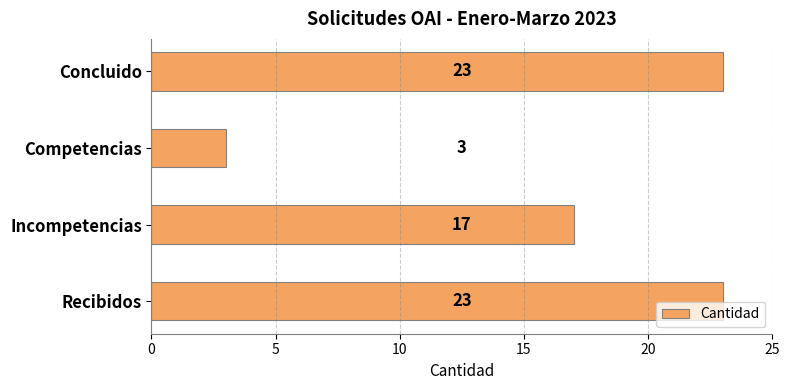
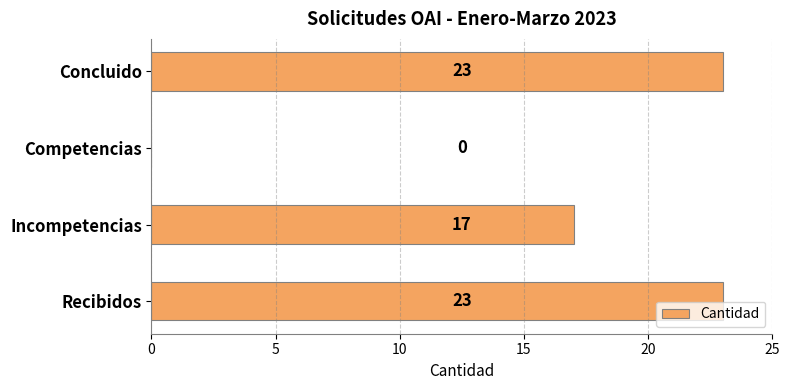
  {
    "Concluido": 23,
-   "Competencias": 3,
+   "Competencias": 0,
    "Incompetencias": 17,
    "Recibidos": 23
  }
